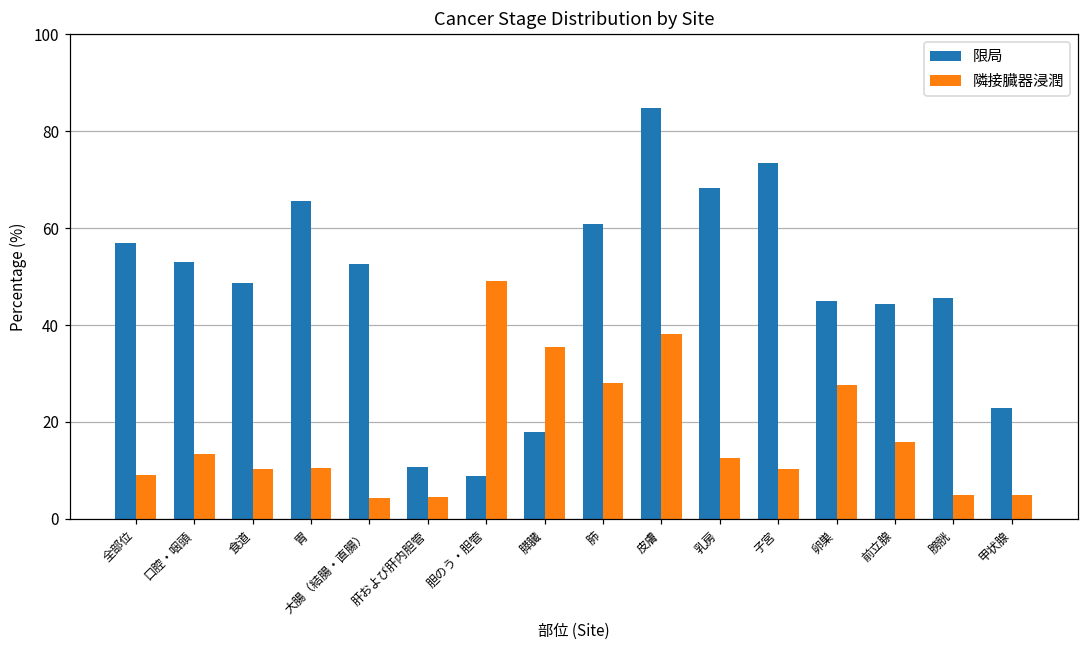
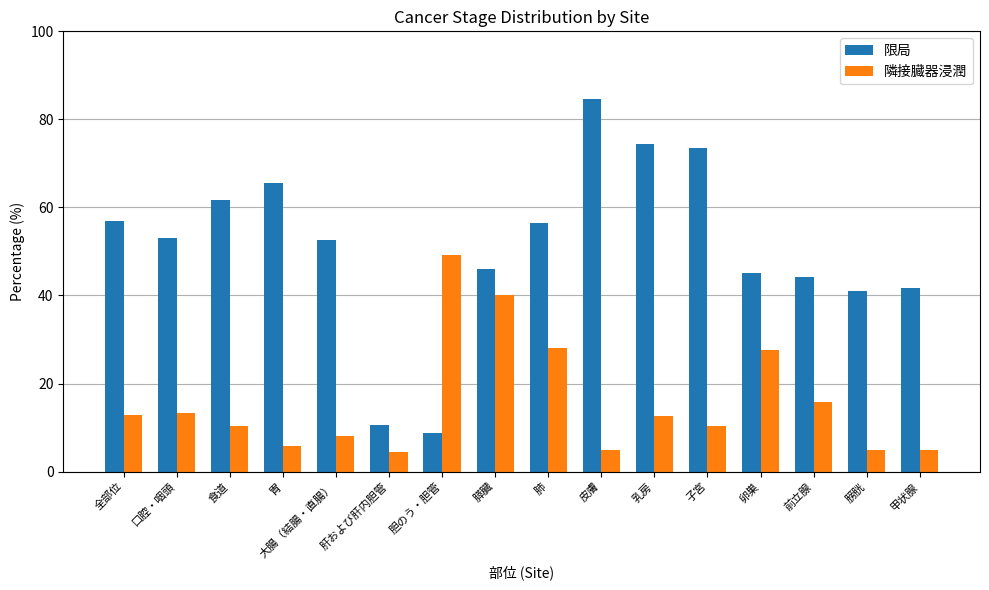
  {
    "限局": {
      "全部位": 57,
      "口腔・咽頭": 53,
-     "食道": 49,
+     "食道": 62,
      "胃": 66,
      "大腸（結腸・直腸）": 53,
      "肝および肝内胆管": 11,
      "胆のう・胆管": 9,
-     "膵臓": 18,
-     "肺": 61,
+     "膵臓": 46,
+     "肺": 56,
      "皮膚": 85,
-     "乳房": 68,
+     "乳房": 74,
      "子宮": 74,
      "卵巣": 45,
      "前立腺": 44,
-     "膀胱": 46,
-     "甲状腺": 23
+     "膀胱": 41,
+     "甲状腺": 42
    },
    "隣接臓器浸潤": {
-     "全部位": 9,
+     "全部位": 13,
      "口腔・咽頭": 13,
      "食道": 10,
-     "胃": 11,
-     "大腸（結腸・直腸）": 4,
+     "胃": 6,
+     "大腸（結腸・直腸）": 8,
      "肝および肝内胆管": 4,
      "胆のう・胆管": 49,
-     "膵臓": 35,
+     "膵臓": 40,
      "肺": 28,
-     "皮膚": 38,
+     "皮膚": 5,
      "乳房": 13,
      "子宮": 10,
      "卵巣": 28,
      "前立腺": 16,
      "膀胱": 5,
      "甲状腺": 5
    }
  }
